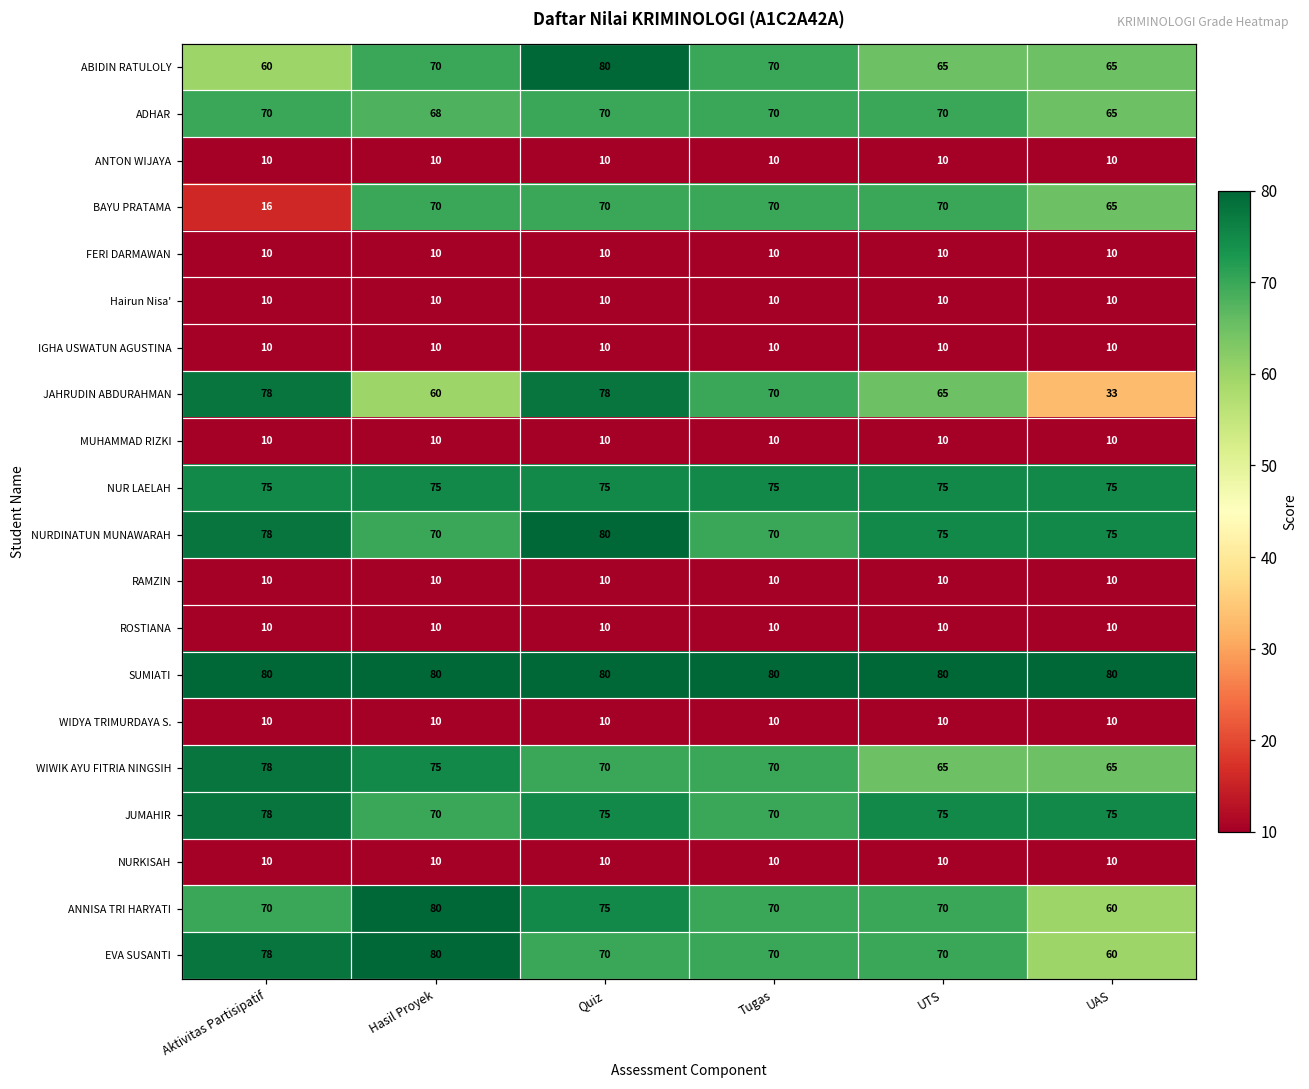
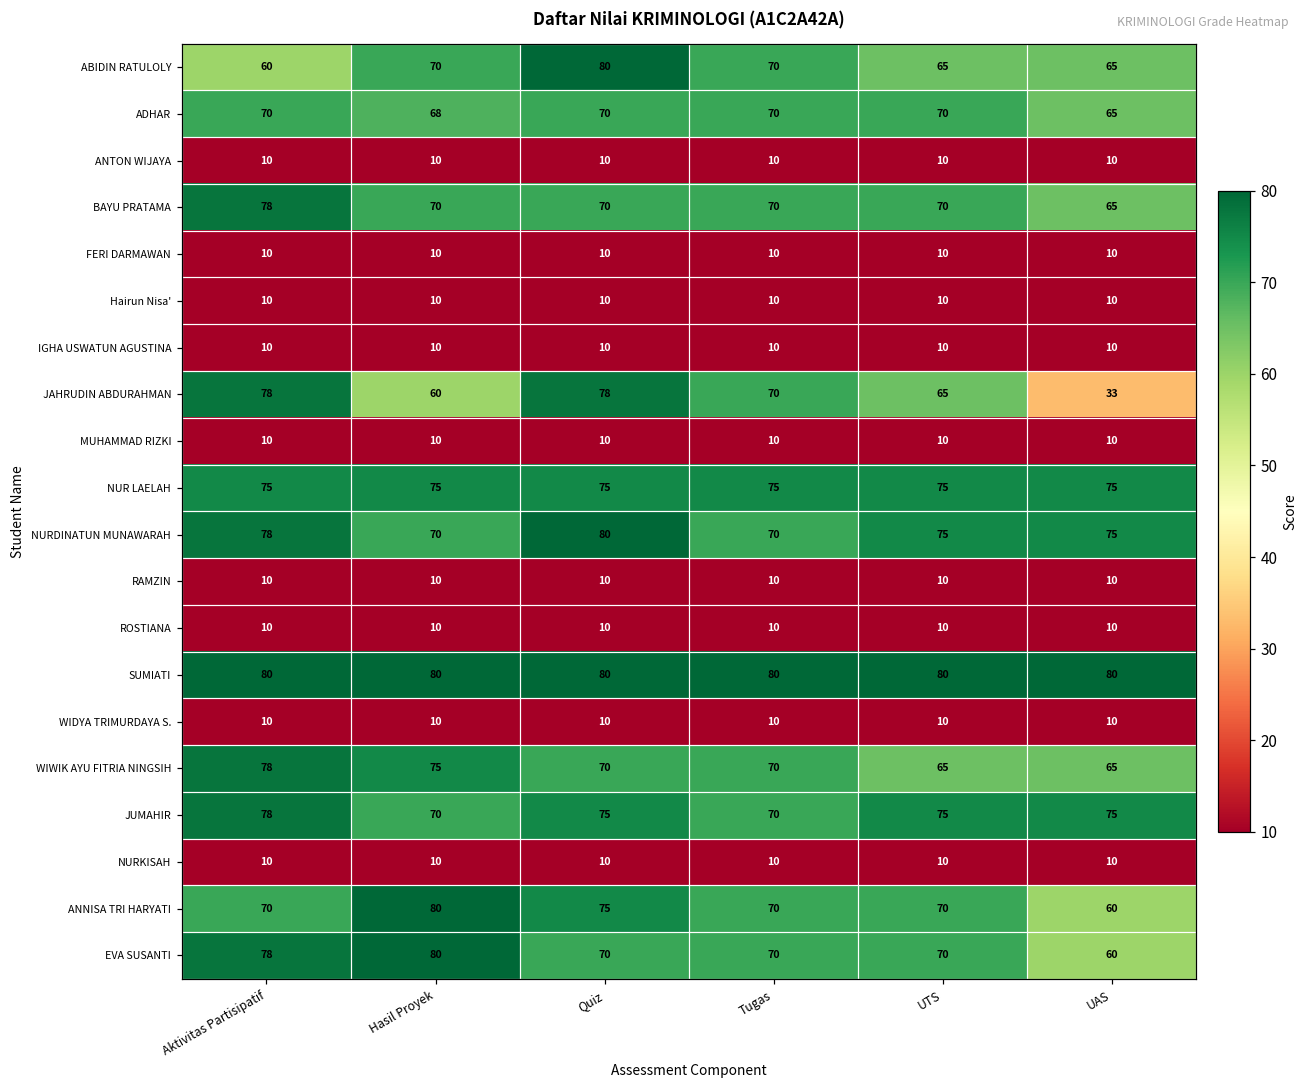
  {
    "ABIDIN RATULOLY": {
      "Aktivitas Partisipatif": 60,
      "Hasil Proyek": 70,
      "Quiz": 80,
      "Tugas": 70,
      "UTS": 65,
      "UAS": 65
    },
    "ADHAR": {
      "Aktivitas Partisipatif": 70,
      "Hasil Proyek": 68,
      "Quiz": 70,
      "Tugas": 70,
      "UTS": 70,
      "UAS": 65
    },
    "ANTON WIJAYA": {
      "Aktivitas Partisipatif": 10,
      "Hasil Proyek": 10,
      "Quiz": 10,
      "Tugas": 10,
      "UTS": 10,
      "UAS": 10
    },
    "BAYU PRATAMA": {
-     "Aktivitas Partisipatif": 16,
+     "Aktivitas Partisipatif": 78,
      "Hasil Proyek": 70,
      "Quiz": 70,
      "Tugas": 70,
      "UTS": 70,
      "UAS": 65
    },
    "FERI DARMAWAN": {
      "Aktivitas Partisipatif": 10,
      "Hasil Proyek": 10,
      "Quiz": 10,
      "Tugas": 10,
      "UTS": 10,
      "UAS": 10
    },
    "Hairun Nisa'": {
      "Aktivitas Partisipatif": 10,
      "Hasil Proyek": 10,
      "Quiz": 10,
      "Tugas": 10,
      "UTS": 10,
      "UAS": 10
    },
    "IGHA USWATUN AGUSTINA": {
      "Aktivitas Partisipatif": 10,
      "Hasil Proyek": 10,
      "Quiz": 10,
      "Tugas": 10,
      "UTS": 10,
      "UAS": 10
    },
    "JAHRUDIN ABDURAHMAN": {
      "Aktivitas Partisipatif": 78,
      "Hasil Proyek": 60,
      "Quiz": 78,
      "Tugas": 70,
      "UTS": 65,
      "UAS": 33
    },
    "MUHAMMAD RIZKI": {
      "Aktivitas Partisipatif": 10,
      "Hasil Proyek": 10,
      "Quiz": 10,
      "Tugas": 10,
      "UTS": 10,
      "UAS": 10
    },
    "NUR LAELAH": {
      "Aktivitas Partisipatif": 75,
      "Hasil Proyek": 75,
      "Quiz": 75,
      "Tugas": 75,
      "UTS": 75,
      "UAS": 75
    },
    "NURDINATUN MUNAWARAH": {
      "Aktivitas Partisipatif": 78,
      "Hasil Proyek": 70,
      "Quiz": 80,
      "Tugas": 70,
      "UTS": 75,
      "UAS": 75
    },
    "RAMZIN": {
      "Aktivitas Partisipatif": 10,
      "Hasil Proyek": 10,
      "Quiz": 10,
      "Tugas": 10,
      "UTS": 10,
      "UAS": 10
    },
    "ROSTIANA": {
      "Aktivitas Partisipatif": 10,
      "Hasil Proyek": 10,
      "Quiz": 10,
      "Tugas": 10,
      "UTS": 10,
      "UAS": 10
    },
    "SUMIATI": {
      "Aktivitas Partisipatif": 80,
      "Hasil Proyek": 80,
      "Quiz": 80,
      "Tugas": 80,
      "UTS": 80,
      "UAS": 80
    },
    "WIDYA TRIMURDAYA S.": {
      "Aktivitas Partisipatif": 10,
      "Hasil Proyek": 10,
      "Quiz": 10,
      "Tugas": 10,
      "UTS": 10,
      "UAS": 10
    },
    "WIWIK AYU FITRIA NINGSIH": {
      "Aktivitas Partisipatif": 78,
      "Hasil Proyek": 75,
      "Quiz": 70,
      "Tugas": 70,
      "UTS": 65,
      "UAS": 65
    },
    "JUMAHIR": {
      "Aktivitas Partisipatif": 78,
      "Hasil Proyek": 70,
      "Quiz": 75,
      "Tugas": 70,
      "UTS": 75,
      "UAS": 75
    },
    "NURKISAH": {
      "Aktivitas Partisipatif": 10,
      "Hasil Proyek": 10,
      "Quiz": 10,
      "Tugas": 10,
      "UTS": 10,
      "UAS": 10
    },
    "ANNISA TRI HARYATI": {
      "Aktivitas Partisipatif": 70,
      "Hasil Proyek": 80,
      "Quiz": 75,
      "Tugas": 70,
      "UTS": 70,
      "UAS": 60
    },
    "EVA SUSANTI": {
      "Aktivitas Partisipatif": 78,
      "Hasil Proyek": 80,
      "Quiz": 70,
      "Tugas": 70,
      "UTS": 70,
      "UAS": 60
    }
  }
